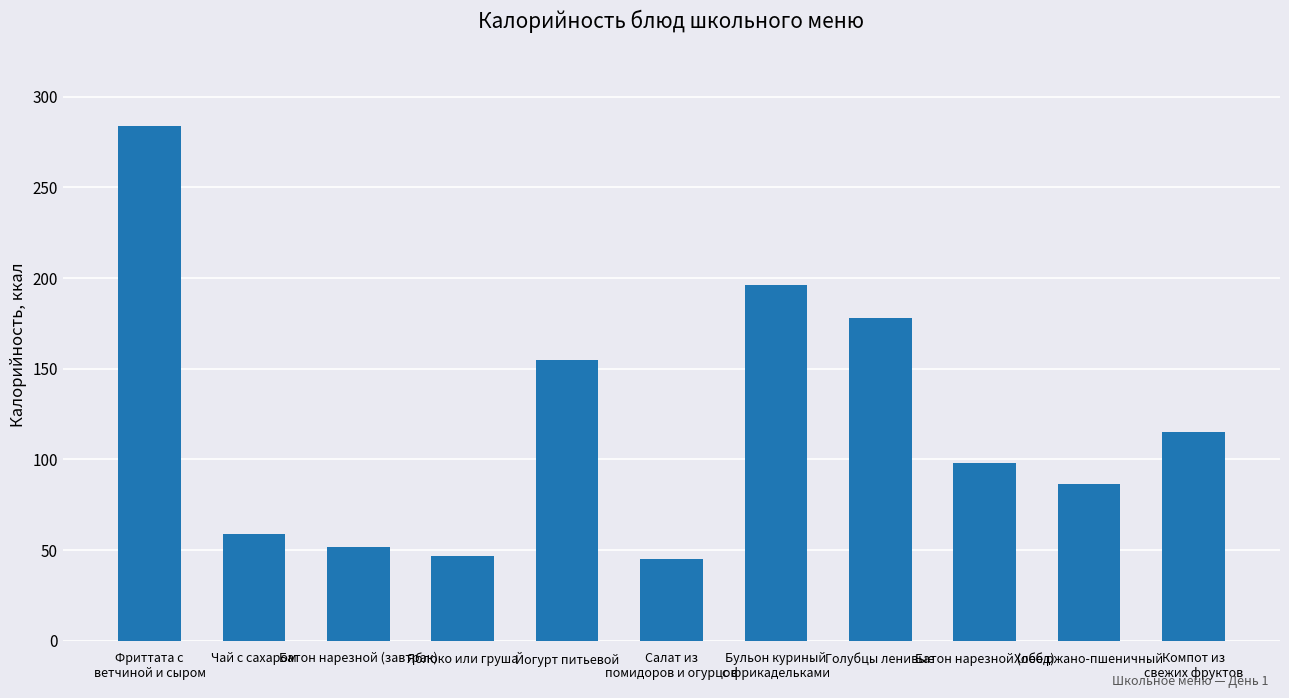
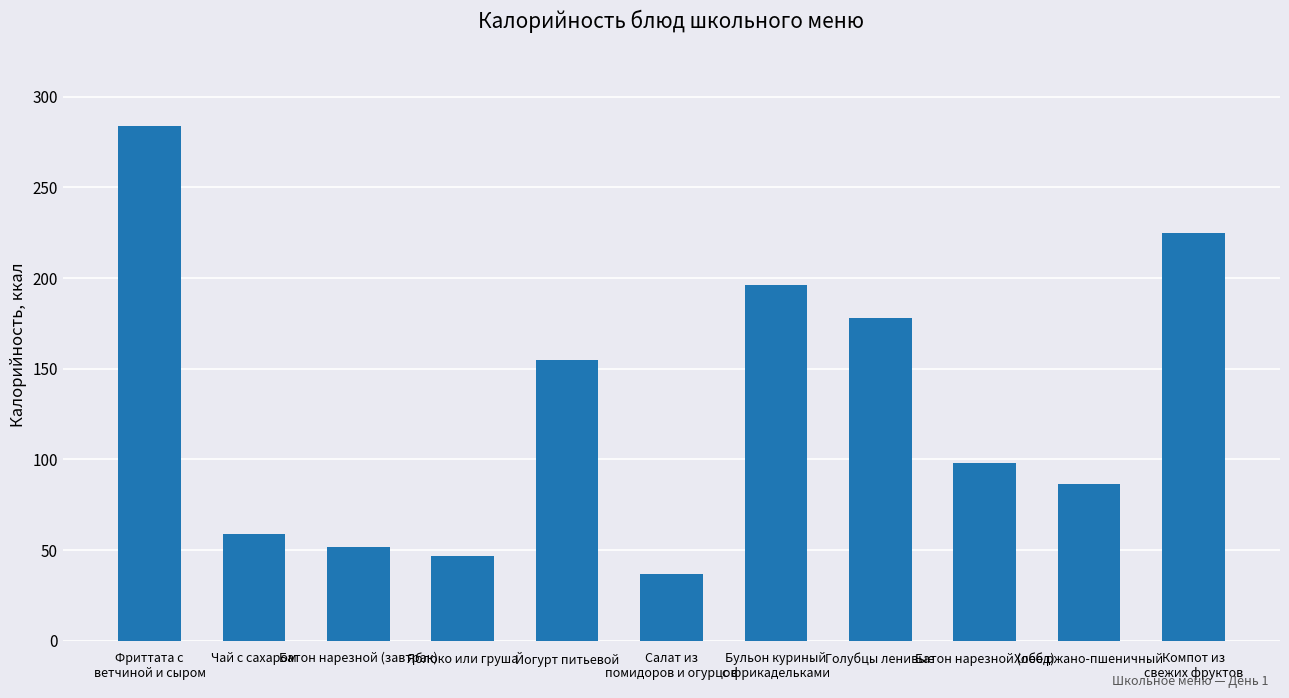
  {
    "Фриттата с ветчиной и сыром": 284,
    "Йогурт питьевой": 155,
-   "Салат из помидоров и огурцов": 45,
+   "Салат из помидоров и огурцов": 37,
    "Бульон куриный с фрикадельками": 196,
-   "Компот из свежих фруктов": 115
+   "Компот из свежих фруктов": 225
  }
